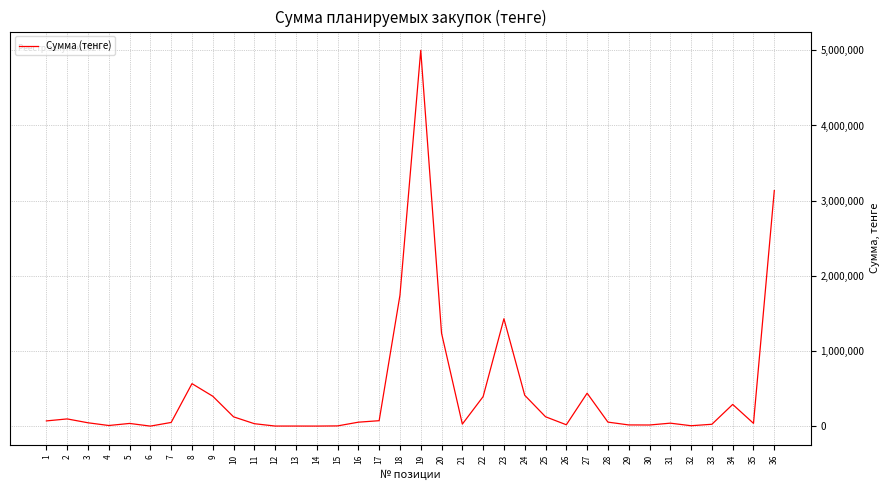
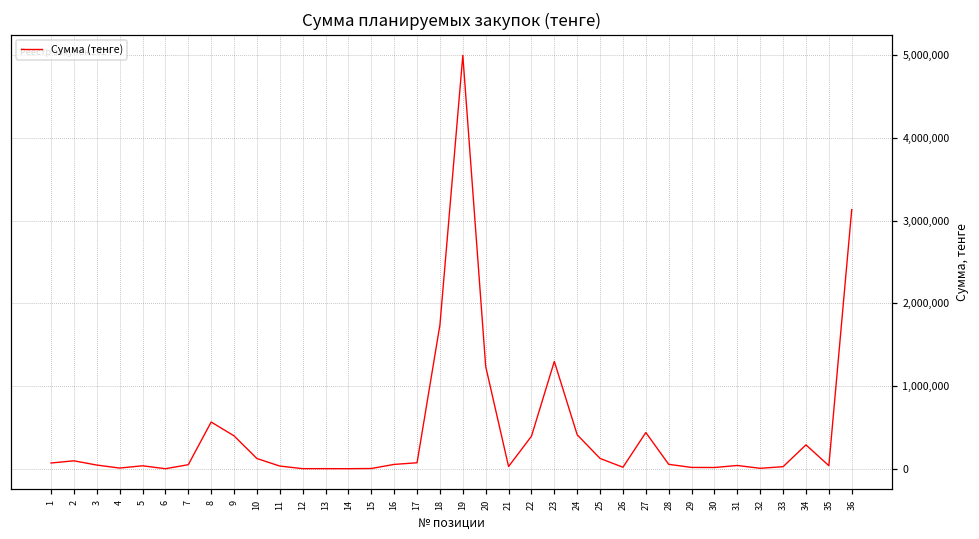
  {
    "1": "100,000",
    "2": "100,000",
    "3": "0",
    "4": "0",
    "5": "0",
    "6": "0",
    "7": "0",
    "8": "600,000",
    "9": "400,000",
    "10": "100,000",
    "11": "0",
    "12": "0",
    "13": "0",
    "14": "0",
    "15": "0",
    "16": "100,000",
    "17": "100,000",
    "18": "1,700,000",
    "19": "5,000,000",
    "20": "1,200,000",
    "21": "0",
    "22": "400,000",
-   "23": "1,400,000",
+   "23": "1,300,000",
    "24": "400,000",
    "25": "100,000",
    "26": "0",
    "27": "400,000",
    "28": "100,000",
    "29": "0",
    "30": "0",
    "31": "0",
    "32": "0",
    "33": "0",
    "34": "300,000",
    "35": "0",
    "36": "3,100,000"
  }
